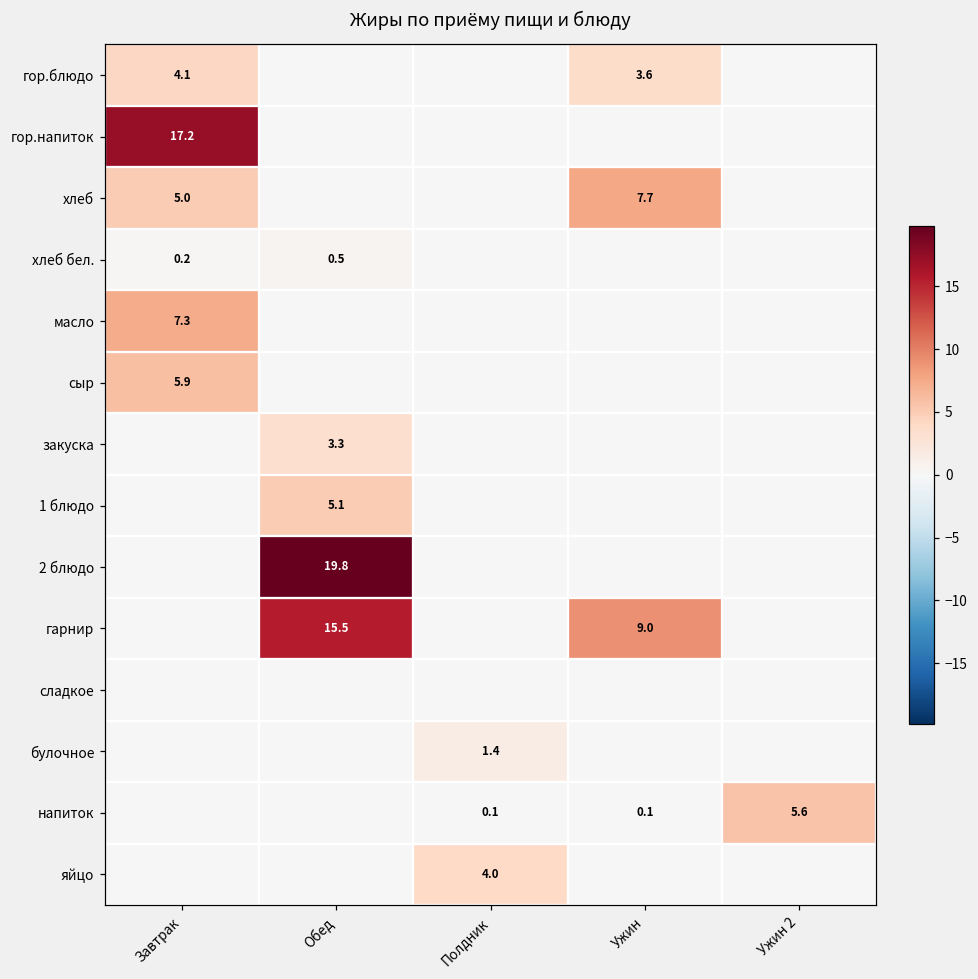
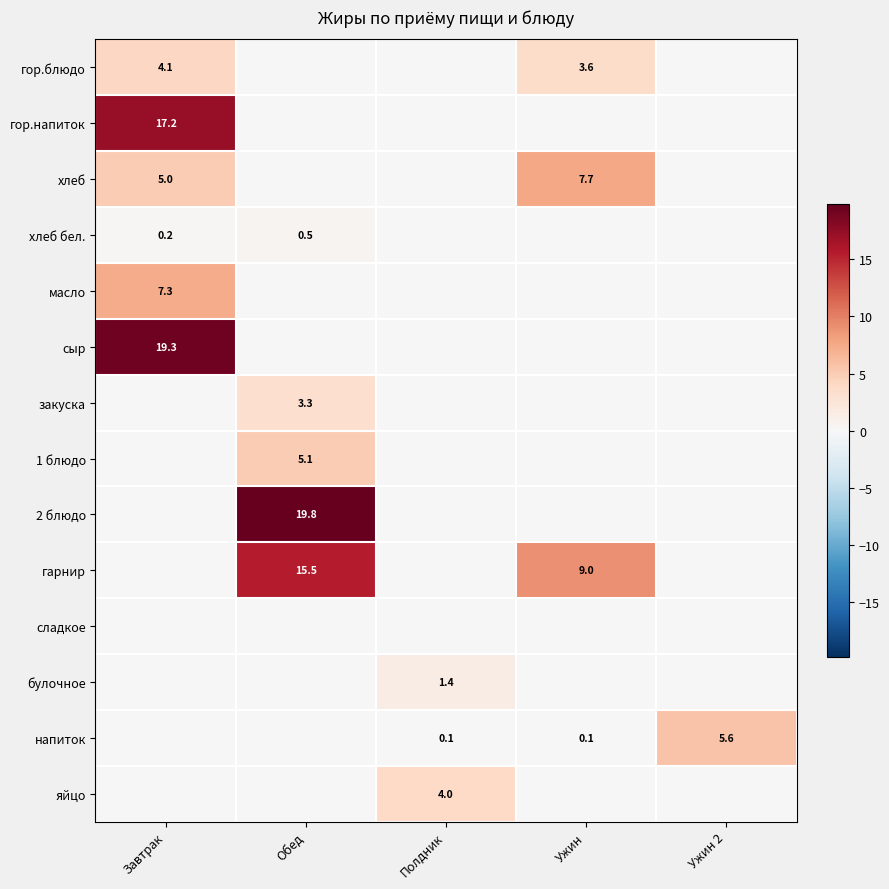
  {
    "гор.блюдо": {
      "Завтрак": 4.1,
      "Ужин": 3.6
    },
    "гор.напиток": {
      "Завтрак": 17.2
    },
    "хлеб": {
      "Завтрак": 5.0,
      "Ужин": 7.7
    },
    "хлеб бел.": {
      "Завтрак": 0.2,
      "Обед": 0.5
    },
    "масло": {
      "Завтрак": 7.3
    },
    "сыр": {
-     "Завтрак": 5.9
+     "Завтрак": 19.3
    },
    "закуска": {
      "Обед": 3.3
    },
    "1 блюдо": {
      "Обед": 5.1
    },
    "2 блюдо": {
      "Обед": 19.8
    },
    "гарнир": {
      "Обед": 15.5,
      "Ужин": 9.0
    },
    "булочное": {
      "Полдник": 1.4
    },
    "напиток": {
      "Полдник": 0.1,
      "Ужин": 0.1,
      "Ужин 2": 5.6
    },
    "яйцо": {
      "Полдник": 4.0
    }
  }
